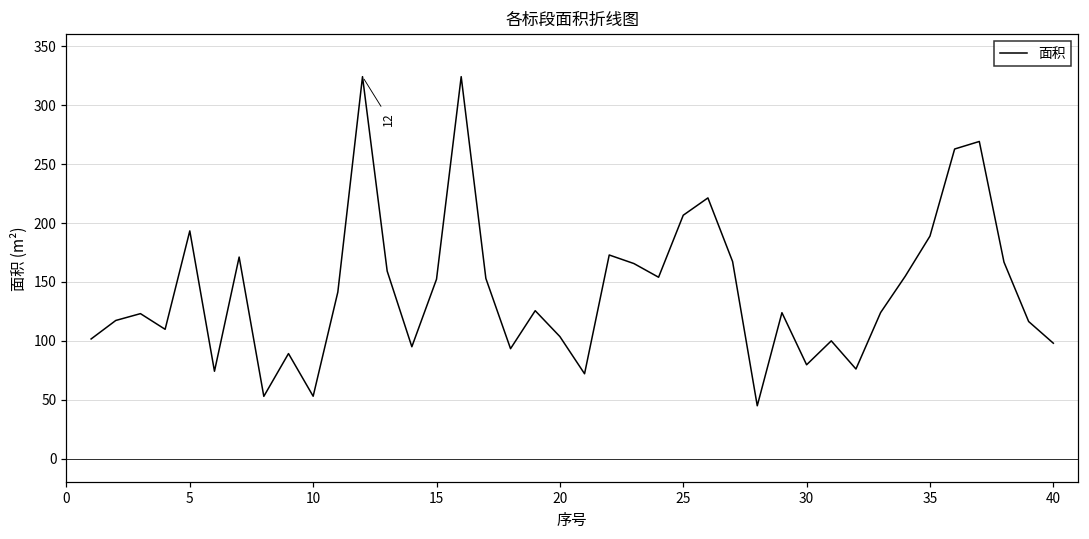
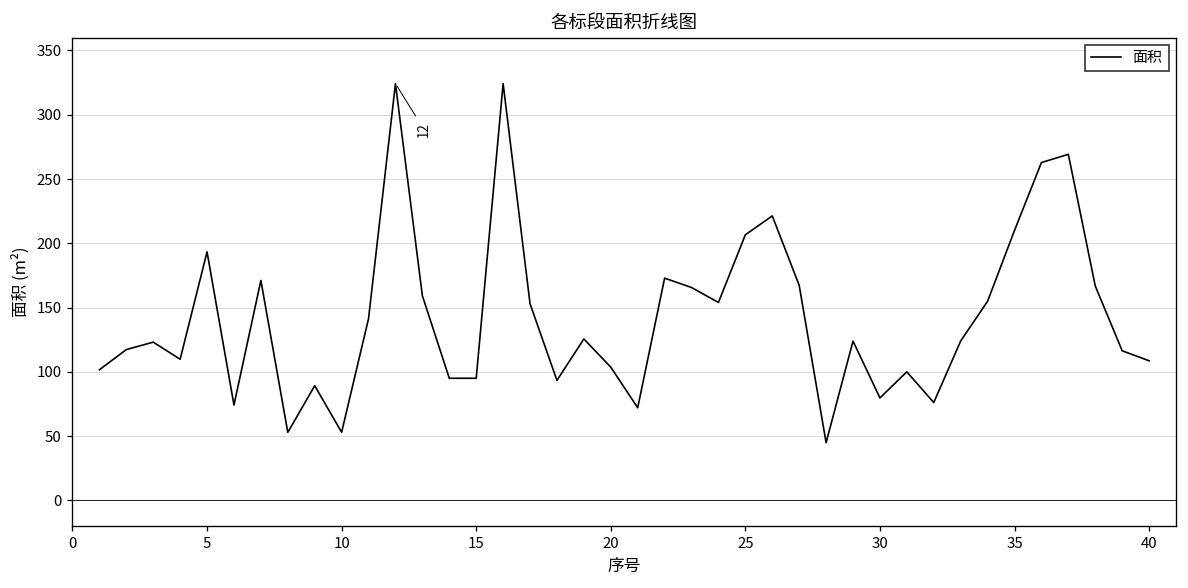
  {
    "5": 193,
    "10": 53,
-   "15": 152,
+   "15": 95,
    "20": 104,
    "25": 207,
    "30": 80,
-   "35": 189,
-   "40": 98
+   "35": 210,
+   "40": 109
  }
